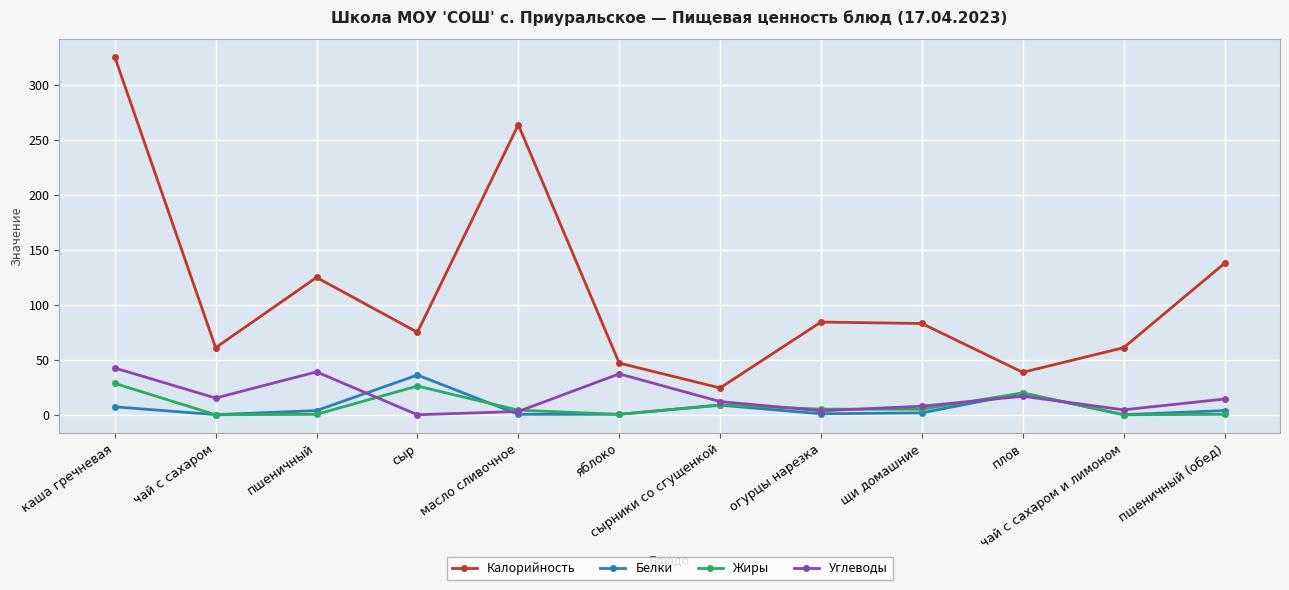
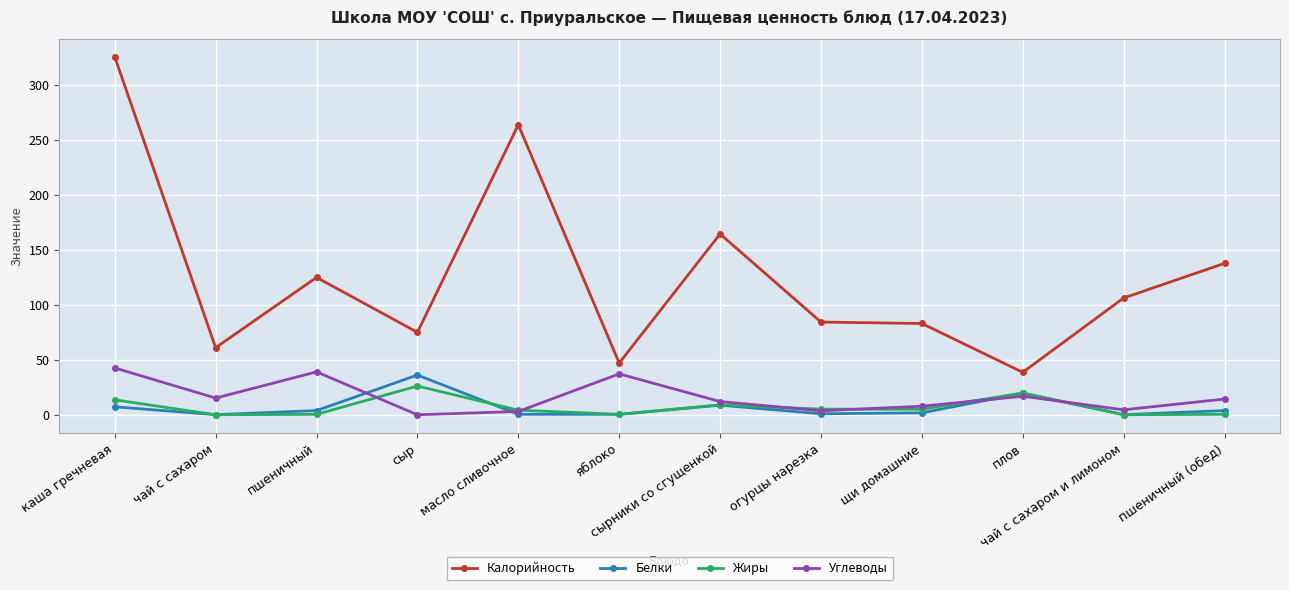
  {
    "Калорийность": {
      "каша гречневая": 325,
      "чай с сахаром": 61,
      "пшеничный": 125,
      "сыр": 75,
      "масло сливочное": 264,
      "яблоко": 47,
-     "сырники со сгущенкой": 24,
+     "сырники со сгущенкой": 164,
      "огурцы нарезка": 84,
      "щи домашние": 83,
      "плов": 39,
-     "чай с сахаром и лимоном": 61,
+     "чай с сахаром и лимоном": 106,
      "пшеничный (обед)": 138
    },
    "Белки": {
      "каша гречневая": 7,
      "пшеничный": 4,
      "сыр": 36,
      "масло сливочное": 0,
      "огурцы нарезка": 1,
      "щи домашние": 2,
      "пшеничный (обед)": 4
    },
    "Жиры": {
-     "каша гречневая": 29,
+     "каша гречневая": 14,
      "пшеничный": 0,
      "сыр": 26,
      "щи домашние": 5,
      "пшеничный (обед)": 0
    },
    "Углеводы": {
      "каша гречневая": 43,
      "чай с сахаром": 15,
      "пшеничный": 39,
      "сыр": 0,
      "яблоко": 37,
      "сырники со сгущенкой": 12,
      "щи домашние": 8,
      "плов": 17,
      "чай с сахаром и лимоном": 5,
      "пшеничный (обед)": 14
    }
  }
